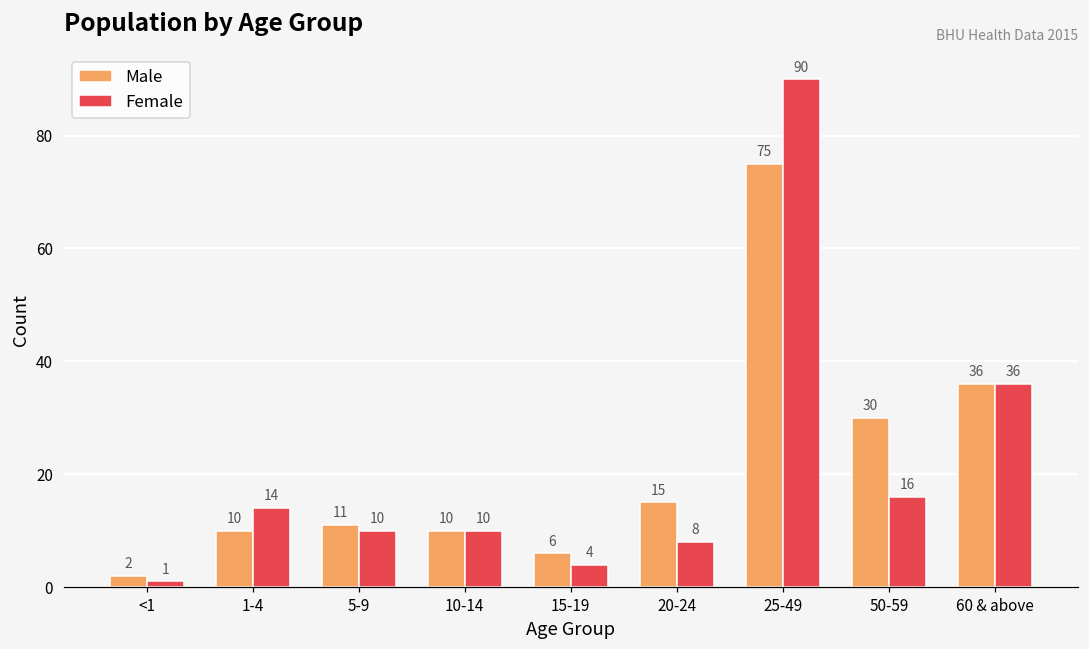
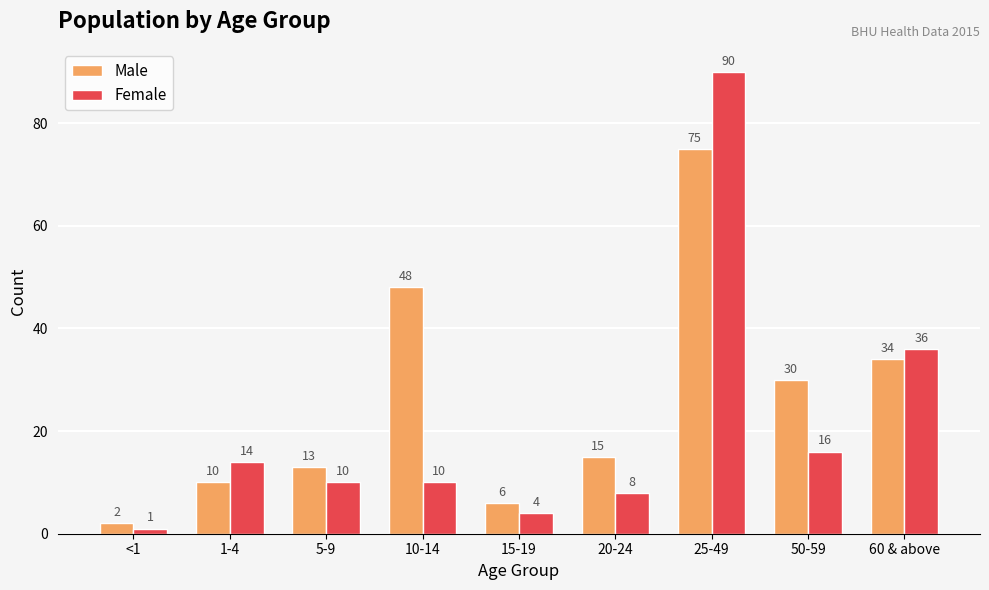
  {
    "Male": {
      "<1": 2,
      "1-4": 10,
-     "5-9": 11,
-     "10-14": 10,
+     "5-9": 13,
+     "10-14": 48,
      "15-19": 6,
      "20-24": 15,
      "25-49": 75,
      "50-59": 30,
-     "60 & above": 36
+     "60 & above": 34
    },
    "Female": {
      "<1": 1,
      "1-4": 14,
      "5-9": 10,
      "10-14": 10,
      "15-19": 4,
      "20-24": 8,
      "25-49": 90,
      "50-59": 16,
      "60 & above": 36
    }
  }
